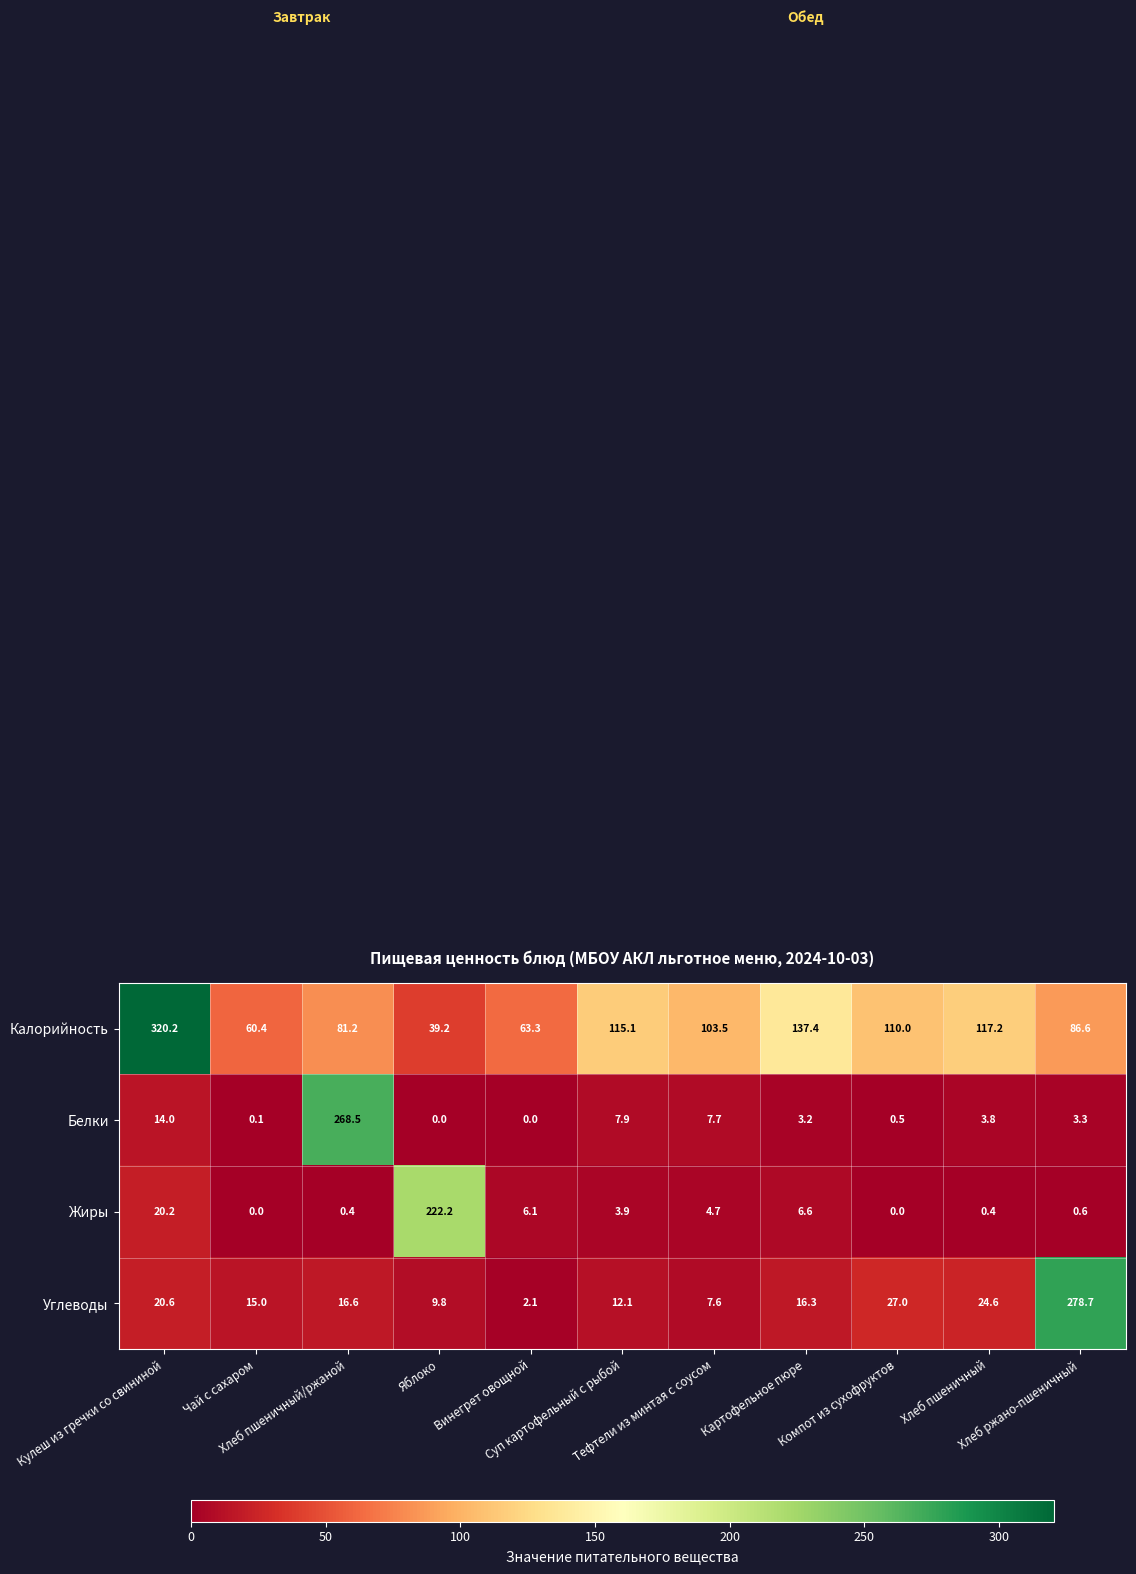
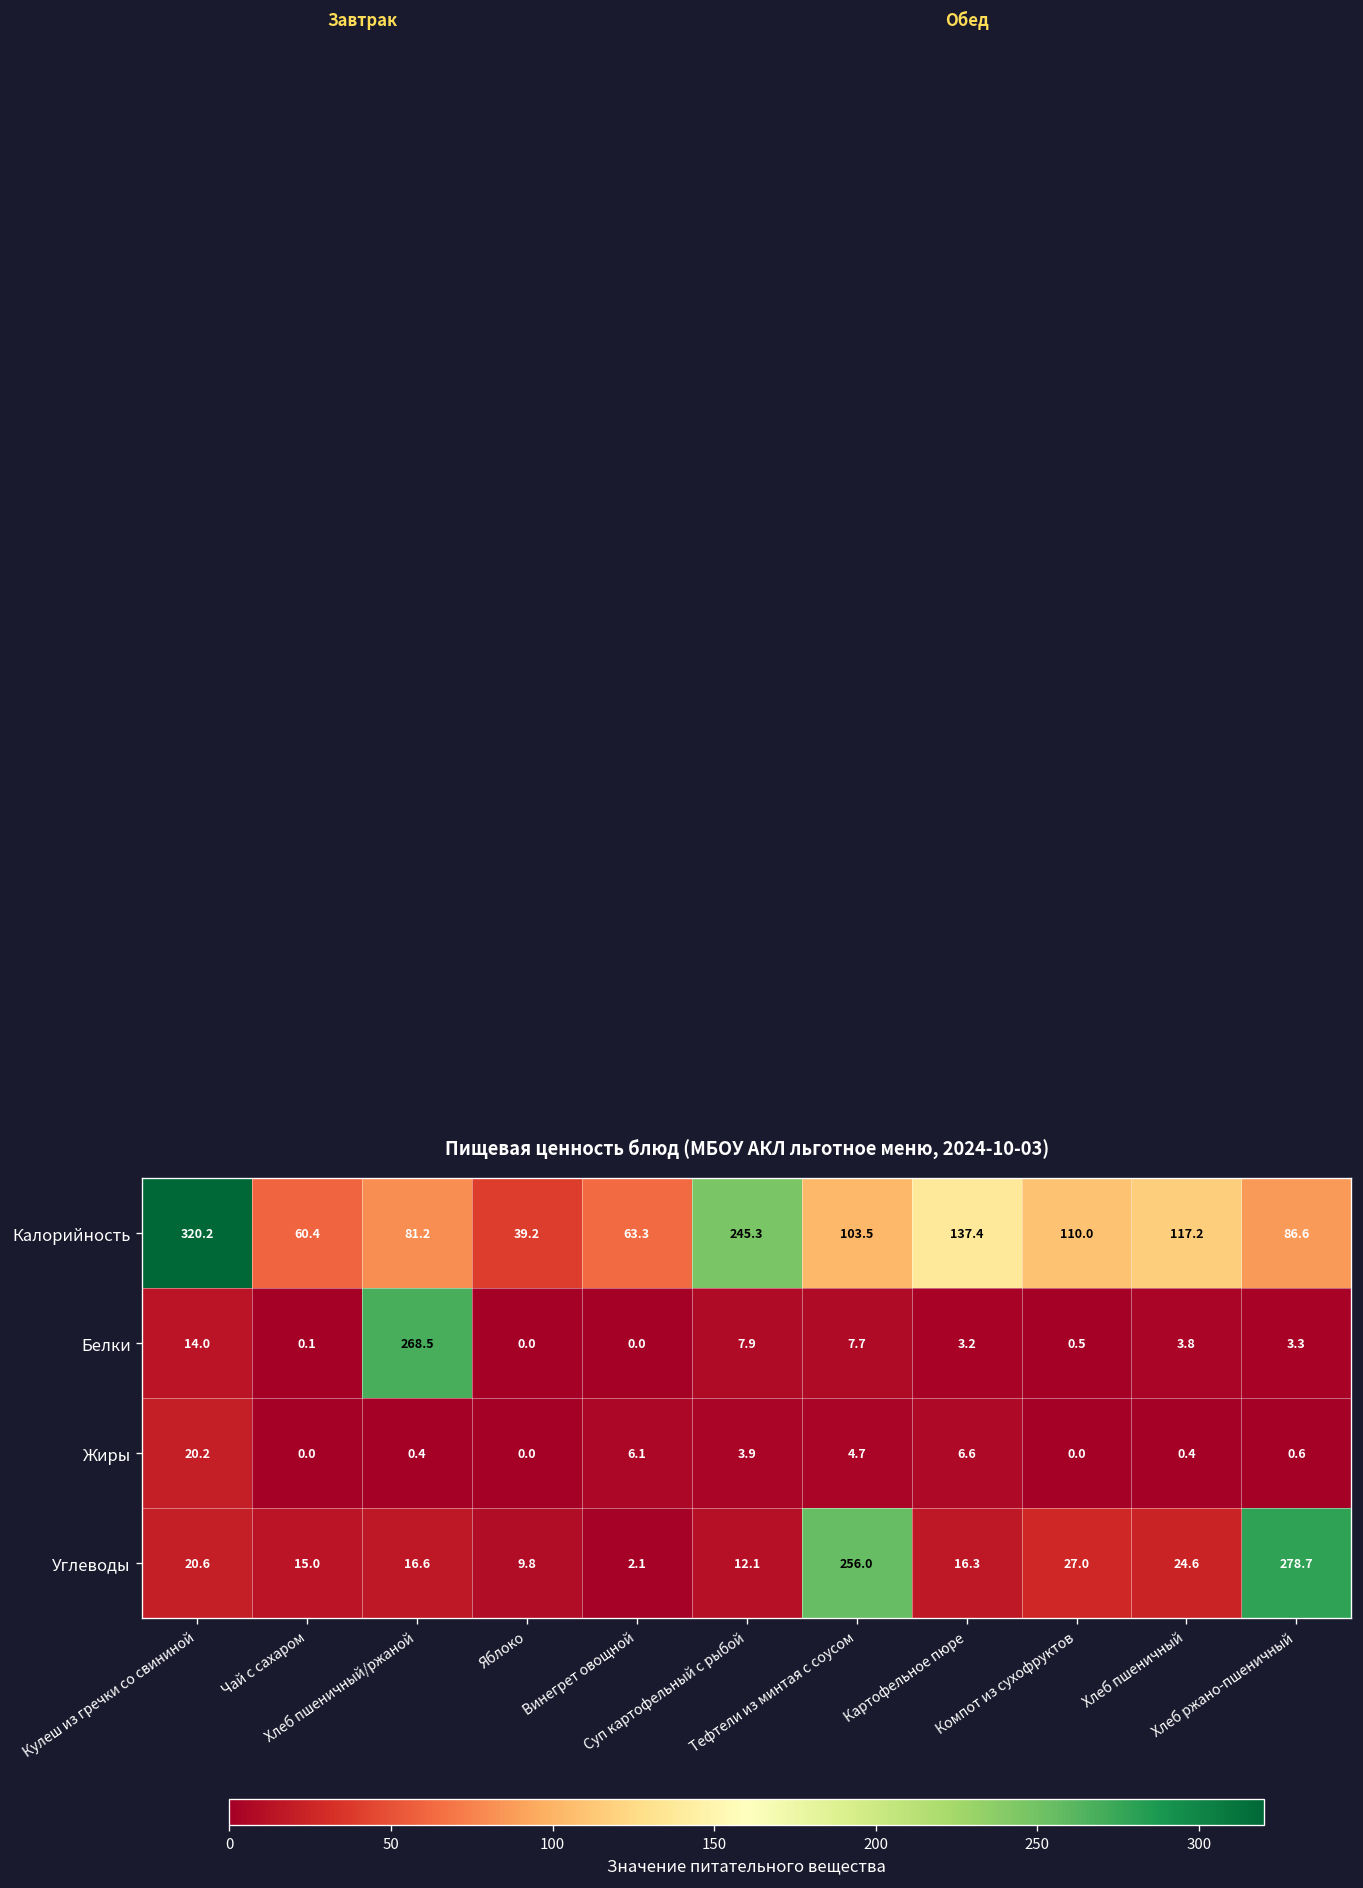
  {
    "Калорийность": {
      "Кулеш из гречки со свининой": 320.2,
      "Чай с сахаром": 60.4,
      "Хлеб пшеничный/ржаной": 81.2,
      "Яблоко": 39.2,
      "Винегрет овощной": 63.3,
-     "Суп картофельный с рыбой": 115.1,
+     "Суп картофельный с рыбой": 245.3,
      "Тефтели из минтая с соусом": 103.5,
      "Картофельное пюре": 137.4,
      "Компот из сухофруктов": 110.0,
      "Хлеб пшеничный": 117.2,
      "Хлеб ржано-пшеничный": 86.6
    },
    "Белки": {
      "Кулеш из гречки со свининой": 14.0,
      "Чай с сахаром": 0.1,
      "Хлеб пшеничный/ржаной": 268.5,
      "Яблоко": 0.0,
      "Винегрет овощной": 0.0,
      "Суп картофельный с рыбой": 7.9,
      "Тефтели из минтая с соусом": 7.7,
      "Картофельное пюре": 3.2,
      "Компот из сухофруктов": 0.5,
      "Хлеб пшеничный": 3.8,
      "Хлеб ржано-пшеничный": 3.3
    },
    "Жиры": {
      "Кулеш из гречки со свининой": 20.2,
      "Чай с сахаром": 0.0,
      "Хлеб пшеничный/ржаной": 0.4,
-     "Яблоко": 222.2,
+     "Яблоко": 0.0,
      "Винегрет овощной": 6.1,
      "Суп картофельный с рыбой": 3.9,
      "Тефтели из минтая с соусом": 4.7,
      "Картофельное пюре": 6.6,
      "Компот из сухофруктов": 0.0,
      "Хлеб пшеничный": 0.4,
      "Хлеб ржано-пшеничный": 0.6
    },
    "Углеводы": {
      "Кулеш из гречки со свининой": 20.6,
      "Чай с сахаром": 15.0,
      "Хлеб пшеничный/ржаной": 16.6,
      "Яблоко": 9.8,
      "Винегрет овощной": 2.1,
      "Суп картофельный с рыбой": 12.1,
-     "Тефтели из минтая с соусом": 7.6,
+     "Тефтели из минтая с соусом": 256.0,
      "Картофельное пюре": 16.3,
      "Компот из сухофруктов": 27.0,
      "Хлеб пшеничный": 24.6,
      "Хлеб ржано-пшеничный": 278.7
    }
  }
